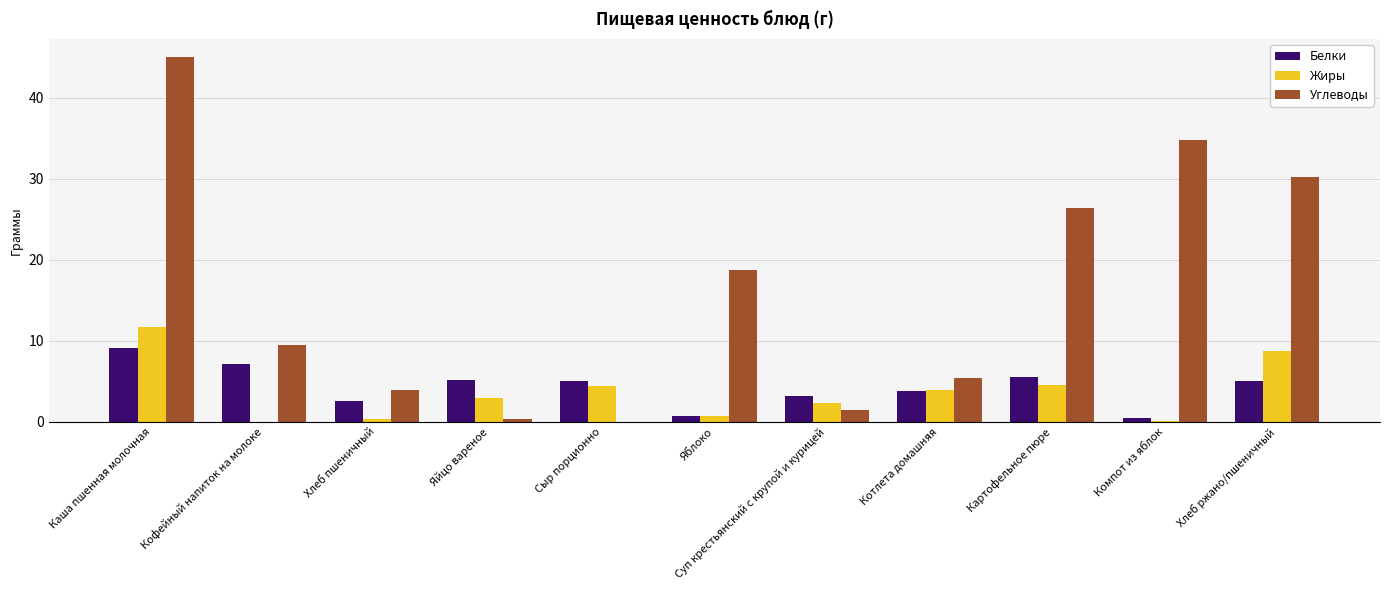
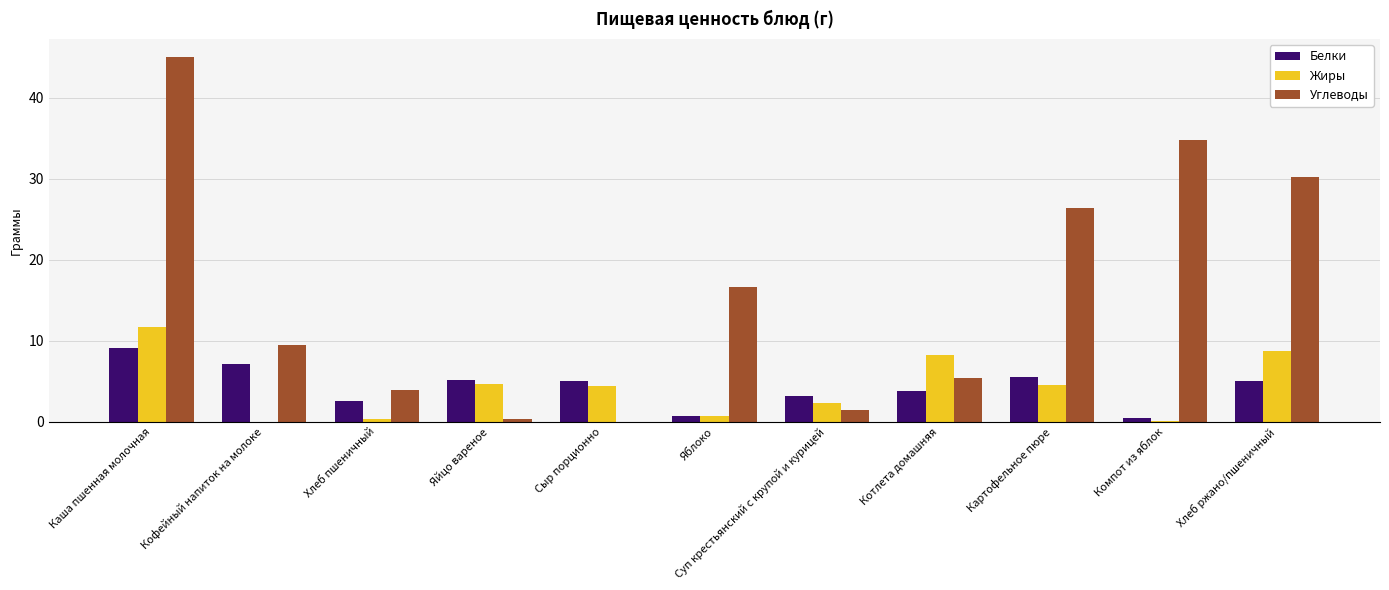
  {
    "Белки": {
      "Каша пшенная молочная": 9,
      "Кофейный напиток на молоке": 7,
      "Хлеб пшеничный": 3,
      "Яйцо вареное": 5,
      "Сыр порционно": 5,
      "Яблоко": 1,
      "Суп крестьянский с крупой и курицей": 3,
      "Котлета домашняя": 4,
      "Картофельное пюре": 6,
      "Компот из яблок": 0,
      "Хлеб ржано/пшеничный": 5
    },
    "Жиры": {
      "Каша пшенная молочная": 12,
      "Кофейный напиток на молоке": 0,
-     "Яйцо вареное": 3,
+     "Яйцо вареное": 5,
      "Сыр порционно": 4,
      "Яблоко": 1,
      "Суп крестьянский с крупой и курицей": 2,
-     "Котлета домашняя": 4,
+     "Котлета домашняя": 8,
      "Картофельное пюре": 5,
      "Хлеб ржано/пшеничный": 9
    },
    "Углеводы": {
      "Каша пшенная молочная": 45,
      "Кофейный напиток на молоке": 9,
      "Хлеб пшеничный": 4,
      "Сыр порционно": 0,
-     "Яблоко": 19,
+     "Яблоко": 17,
      "Суп крестьянский с крупой и курицей": 1,
      "Котлета домашняя": 5,
      "Картофельное пюре": 26,
      "Компот из яблок": 35,
      "Хлеб ржано/пшеничный": 30
    }
  }
